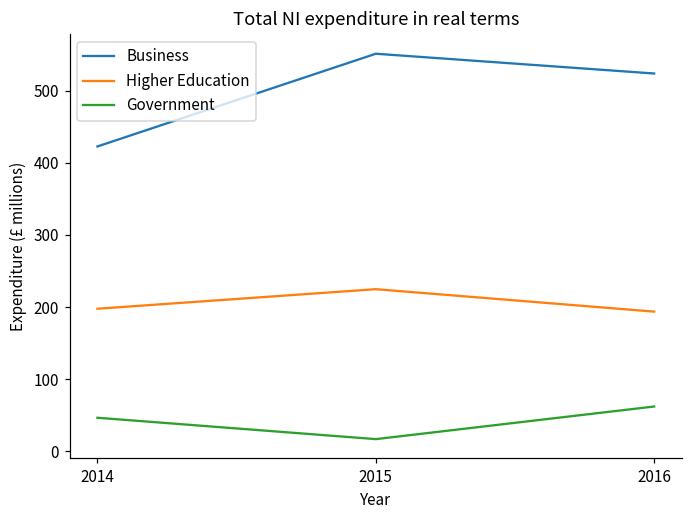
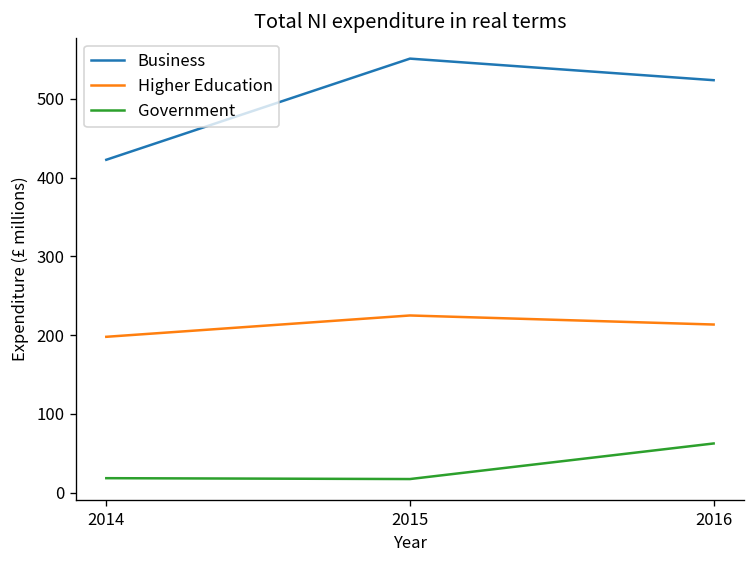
  {
    "Business": {
      "2014": 420,
      "2015": 550,
      "2016": 520
    },
    "Higher Education": {
      "2014": 200,
      "2015": 220,
-     "2016": 190
+     "2016": 210
    },
    "Government": {
-     "2014": 50,
+     "2014": 20,
      "2015": 20,
      "2016": 60
    }
  }
